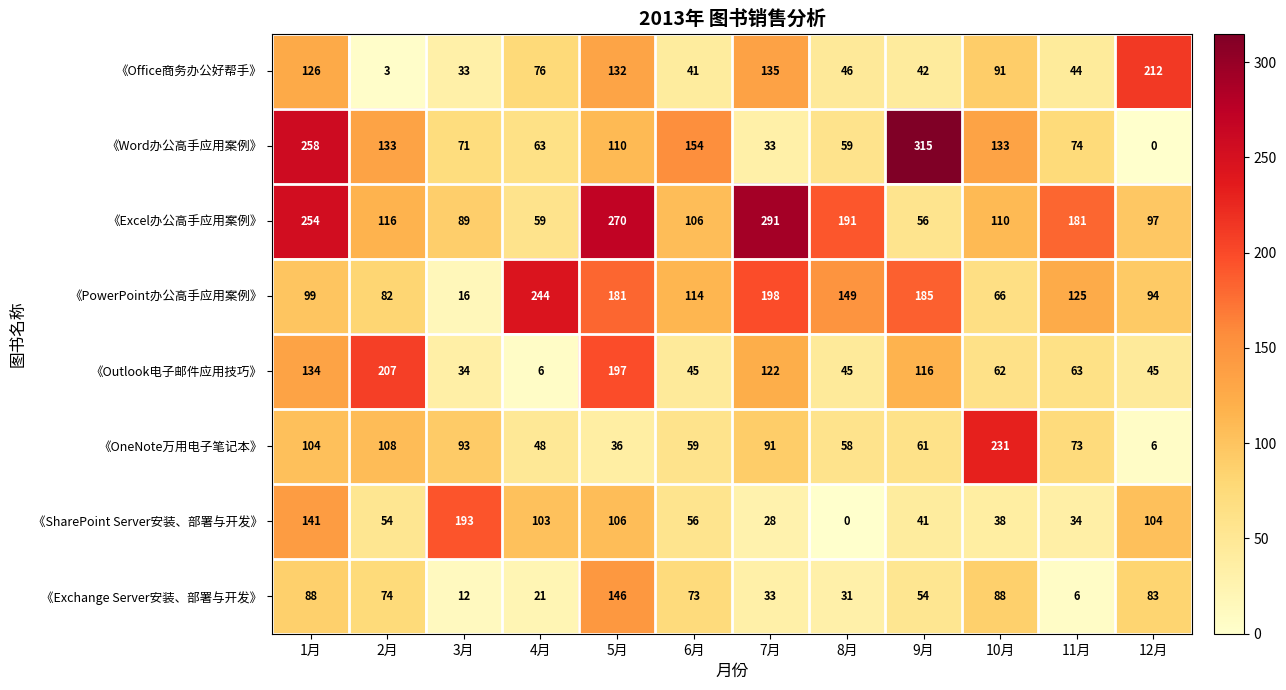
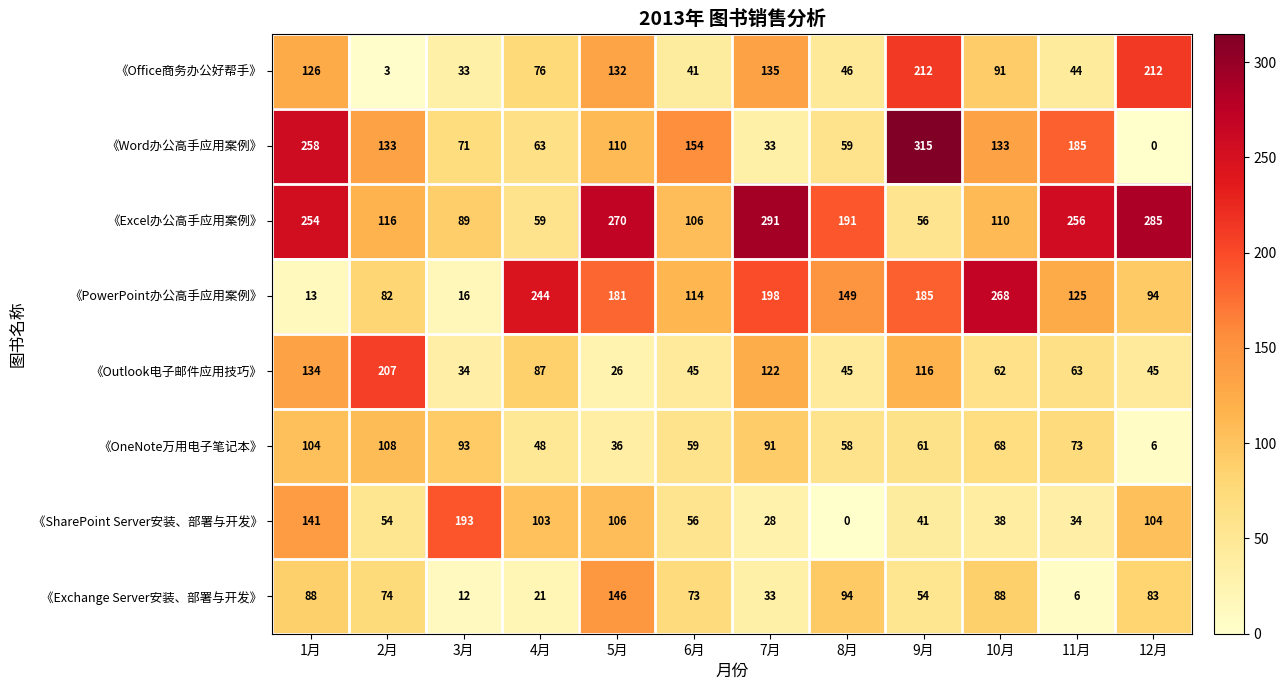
  {
    "《Office商务办公好帮手》": {
      "1月": 126,
      "2月": 3,
      "3月": 33,
      "4月": 76,
      "5月": 132,
      "6月": 41,
      "7月": 135,
      "8月": 46,
-     "9月": 42,
+     "9月": 212,
      "10月": 91,
      "11月": 44,
      "12月": 212
    },
    "《Word办公高手应用案例》": {
      "1月": 258,
      "2月": 133,
      "3月": 71,
      "4月": 63,
      "5月": 110,
      "6月": 154,
      "7月": 33,
      "8月": 59,
      "9月": 315,
      "10月": 133,
-     "11月": 74,
+     "11月": 185,
      "12月": 0
    },
    "《Excel办公高手应用案例》": {
      "1月": 254,
      "2月": 116,
      "3月": 89,
      "4月": 59,
      "5月": 270,
      "6月": 106,
      "7月": 291,
      "8月": 191,
      "9月": 56,
      "10月": 110,
-     "11月": 181,
-     "12月": 97
+     "11月": 256,
+     "12月": 285
    },
    "《PowerPoint办公高手应用案例》": {
-     "1月": 99,
+     "1月": 13,
      "2月": 82,
      "3月": 16,
      "4月": 244,
      "5月": 181,
      "6月": 114,
      "7月": 198,
      "8月": 149,
      "9月": 185,
-     "10月": 66,
+     "10月": 268,
      "11月": 125,
      "12月": 94
    },
    "《Outlook电子邮件应用技巧》": {
      "1月": 134,
      "2月": 207,
      "3月": 34,
-     "4月": 6,
-     "5月": 197,
+     "4月": 87,
+     "5月": 26,
      "6月": 45,
      "7月": 122,
      "8月": 45,
      "9月": 116,
      "10月": 62,
      "11月": 63,
      "12月": 45
    },
    "《OneNote万用电子笔记本》": {
      "1月": 104,
      "2月": 108,
      "3月": 93,
      "4月": 48,
      "5月": 36,
      "6月": 59,
      "7月": 91,
      "8月": 58,
      "9月": 61,
-     "10月": 231,
+     "10月": 68,
      "11月": 73,
      "12月": 6
    },
    "《SharePoint Server安装、部署与开发》": {
      "1月": 141,
      "2月": 54,
      "3月": 193,
      "4月": 103,
      "5月": 106,
      "6月": 56,
      "7月": 28,
      "8月": 0,
      "9月": 41,
      "10月": 38,
      "11月": 34,
      "12月": 104
    },
    "《Exchange Server安装、部署与开发》": {
      "1月": 88,
      "2月": 74,
      "3月": 12,
      "4月": 21,
      "5月": 146,
      "6月": 73,
      "7月": 33,
-     "8月": 31,
+     "8月": 94,
      "9月": 54,
      "10月": 88,
      "11月": 6,
      "12月": 83
    }
  }
